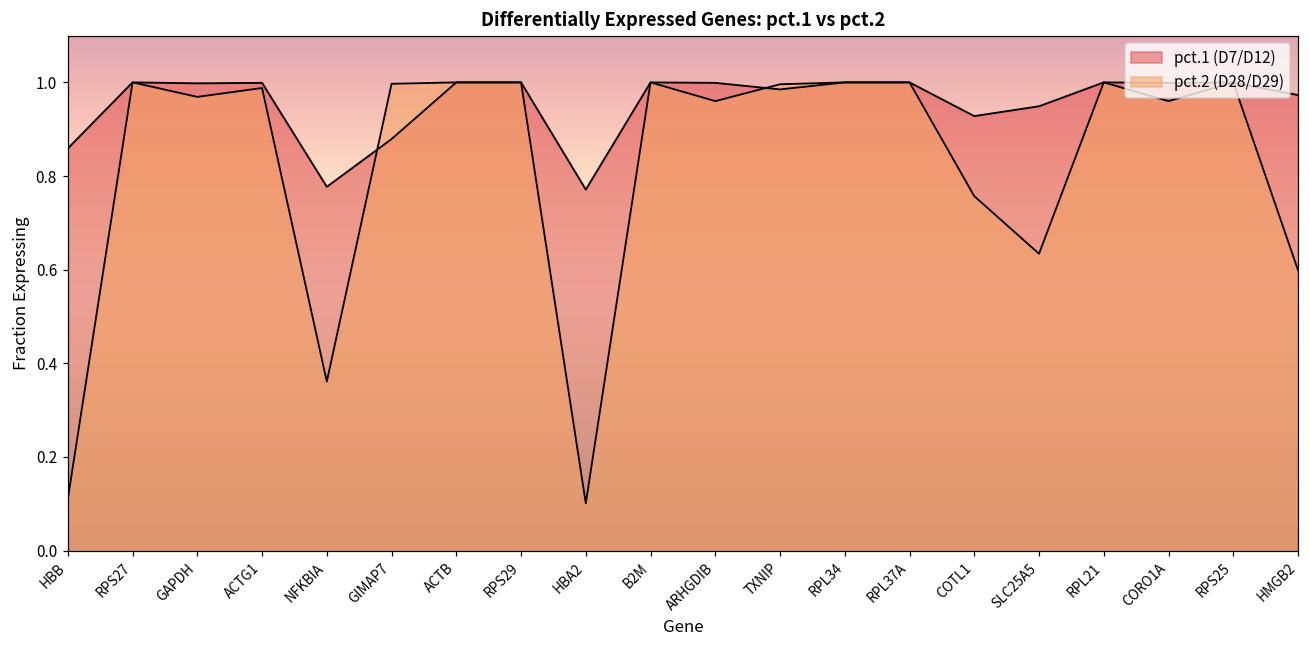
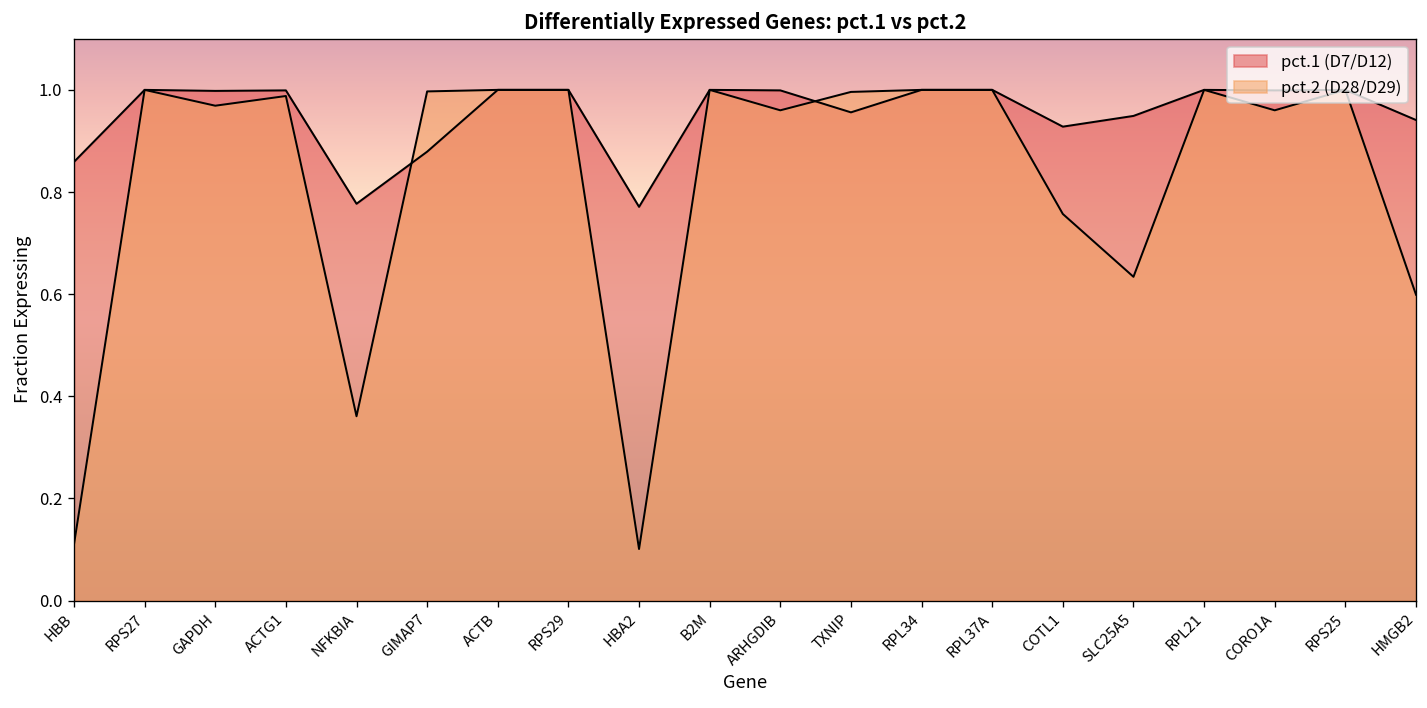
  {
    "pct.1 (D7/D12)": {
      "HBB": 0.86,
      "GAPDH": 1.00,
      "ACTG1": 1.00,
      "NFKBIA": 0.78,
      "GIMAP7": 0.88,
      "HBA2": 0.77,
      "ARHGDIB": 1.00,
-     "TXNIP": 0.99,
+     "TXNIP": 0.96,
      "COTL1": 0.93,
      "SLC25A5": 0.95,
-     "HMGB2": 0.97
+     "HMGB2": 0.94
    },
    "pct.2 (D28/D29)": {
      "HBB": 0.11,
      "GAPDH": 0.97,
      "ACTG1": 0.99,
      "NFKBIA": 0.36,
      "GIMAP7": 1.00,
      "HBA2": 0.10,
      "ARHGDIB": 0.96,
      "TXNIP": 1.00,
      "COTL1": 0.76,
      "SLC25A5": 0.63,
      "CORO1A": 0.96,
      "HMGB2": 0.60
    }
  }
